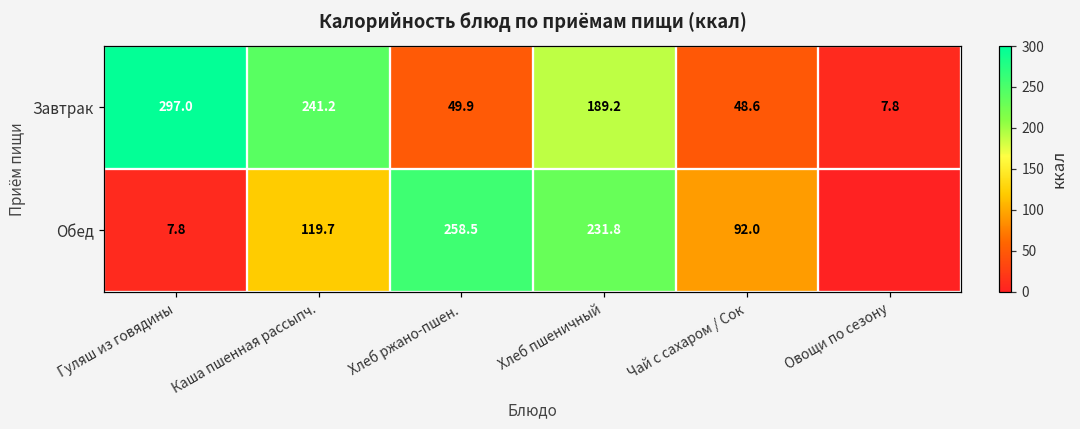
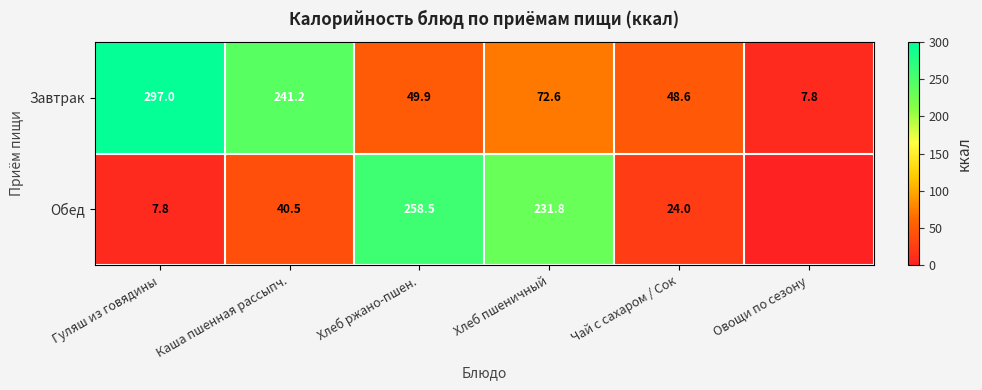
  {
    "Завтрак": {
      "Гуляш из говядины": 297.0,
      "Каша пшенная рассыпч.": 241.2,
      "Хлеб ржано-пшен.": 49.9,
-     "Хлеб пшеничный": 189.2,
+     "Хлеб пшеничный": 72.6,
      "Чай с сахаром / Сок": 48.6,
      "Овощи по сезону": 7.8
    },
    "Обед": {
      "Гуляш из говядины": 7.8,
-     "Каша пшенная рассыпч.": 119.7,
+     "Каша пшенная рассыпч.": 40.5,
      "Хлеб ржано-пшен.": 258.5,
      "Хлеб пшеничный": 231.8,
-     "Чай с сахаром / Сок": 92.0
+     "Чай с сахаром / Сок": 24.0
    }
  }
